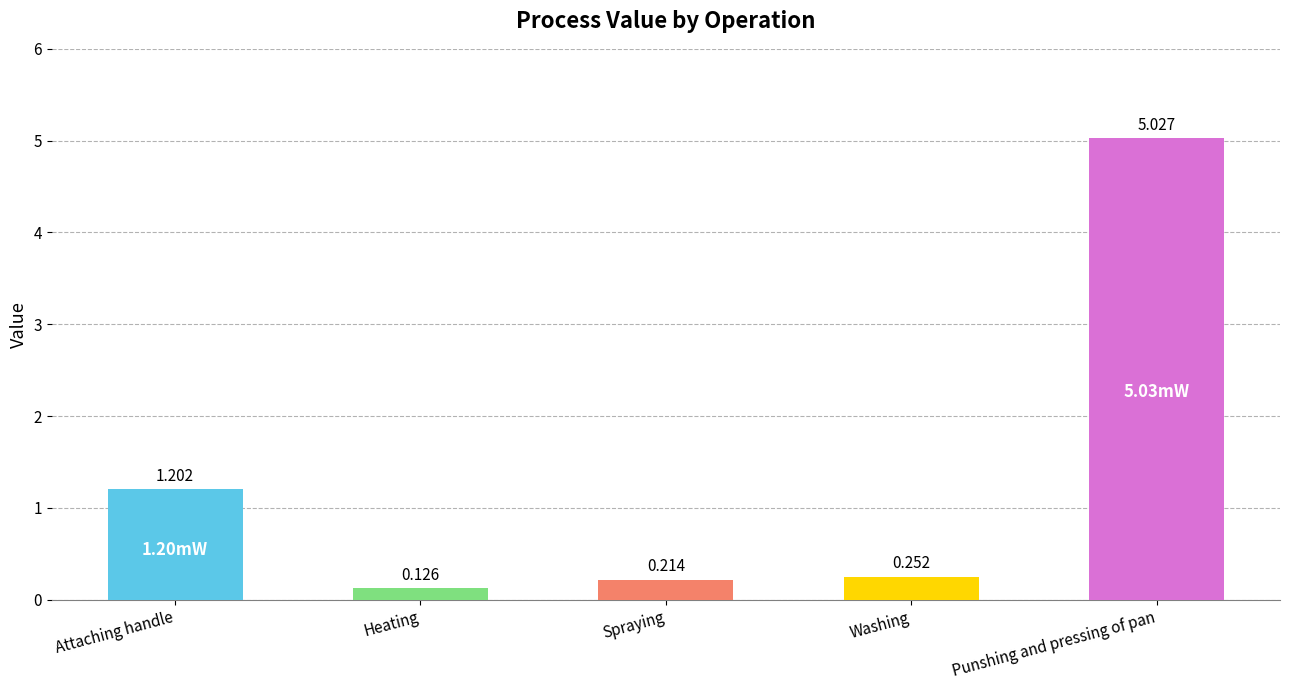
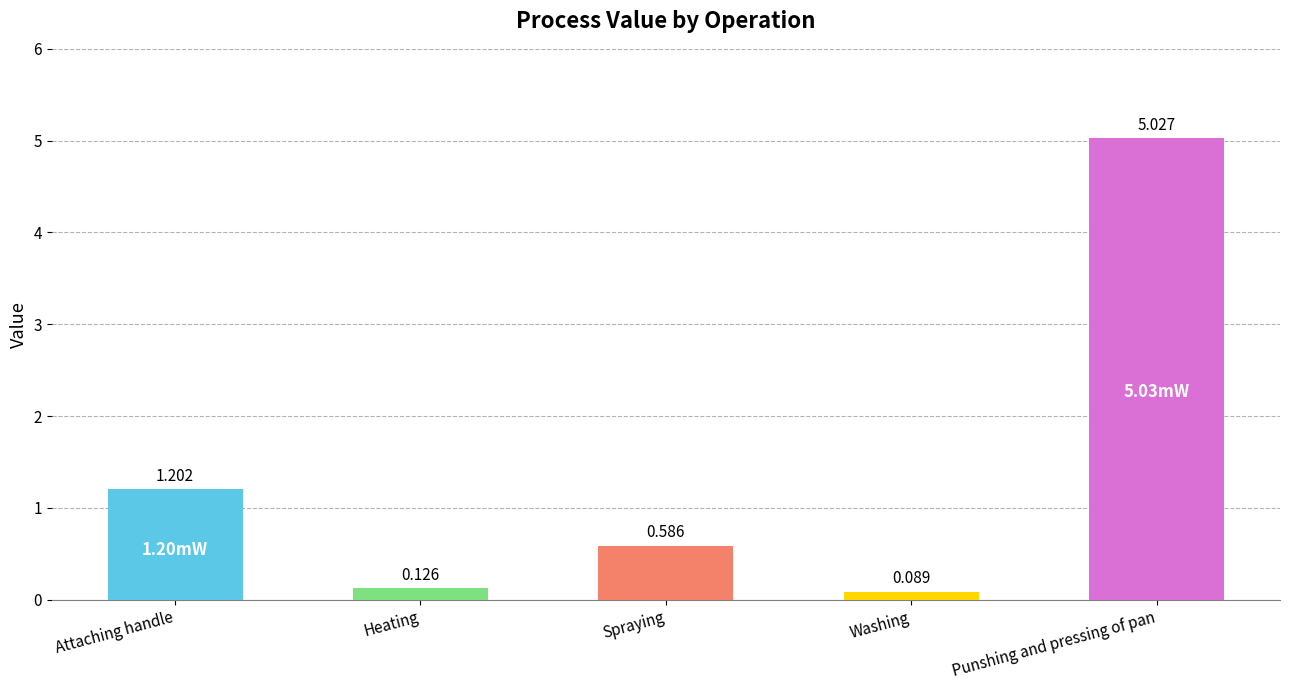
  {
    "Attaching handle": 1.202,
    "Heating": 0.126,
-   "Spraying": 0.214,
-   "Washing": 0.252,
+   "Spraying": 0.586,
+   "Washing": 0.089,
    "Punshing and pressing of pan": 5.027
  }
